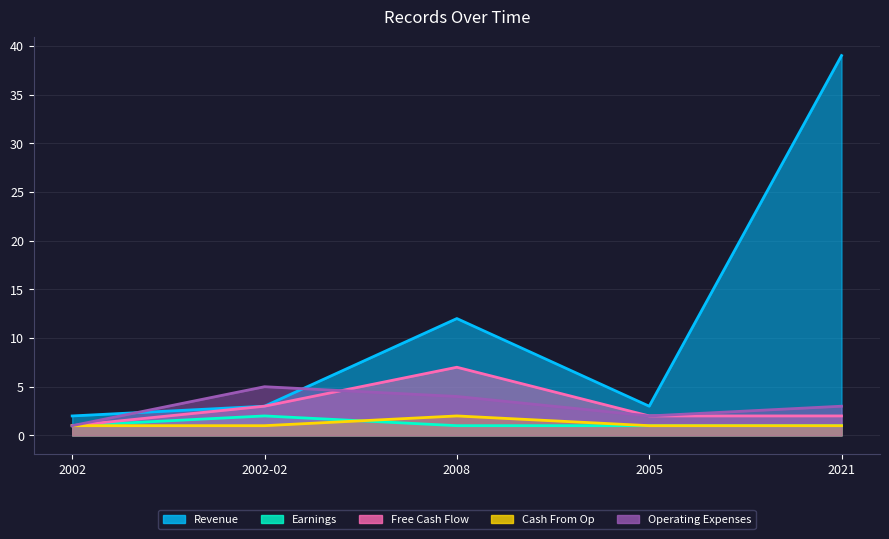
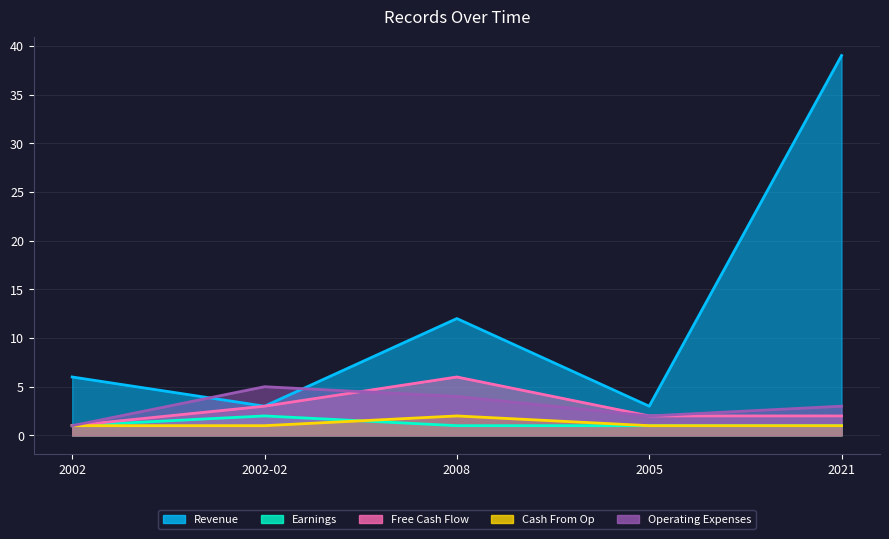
  {
    "Revenue": {
-     "2002": 2,
+     "2002": 6,
      "2008": 12,
      "2005": 3,
      "2021": 39
    },
    "Earnings": {
      "2002-02": 2,
      "2008": 1
    },
    "Free Cash Flow": {
-     "2008": 7,
+     "2008": 6,
      "2021": 2
    },
    "Cash From Op": {
      "2002-02": 1,
      "2008": 2
    },
    "Operating Expenses": {
      "2002-02": 5,
      "2008": 4,
      "2021": 3
    }
  }
